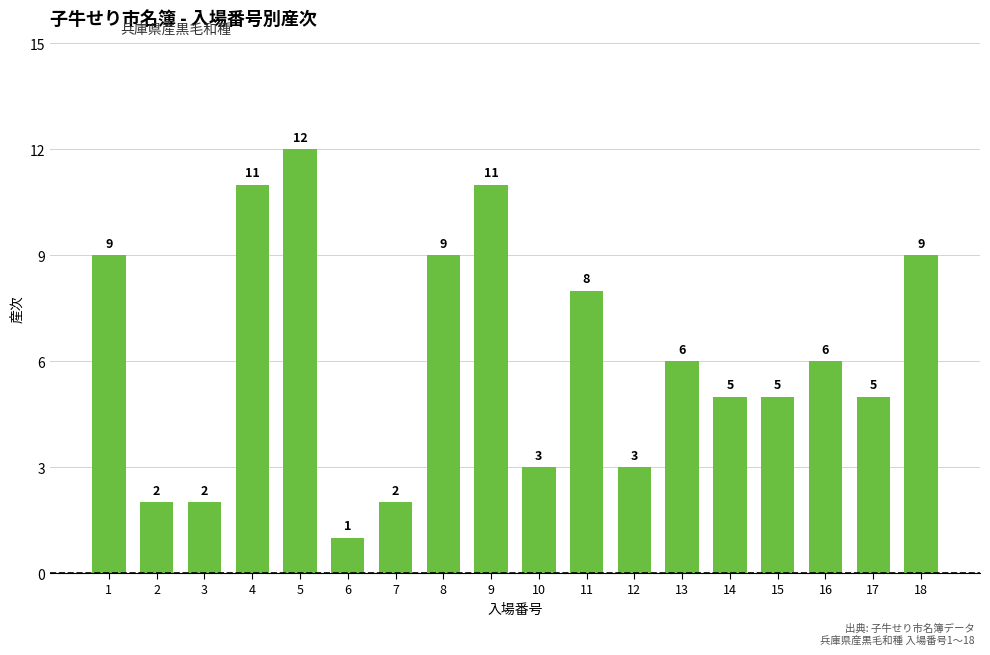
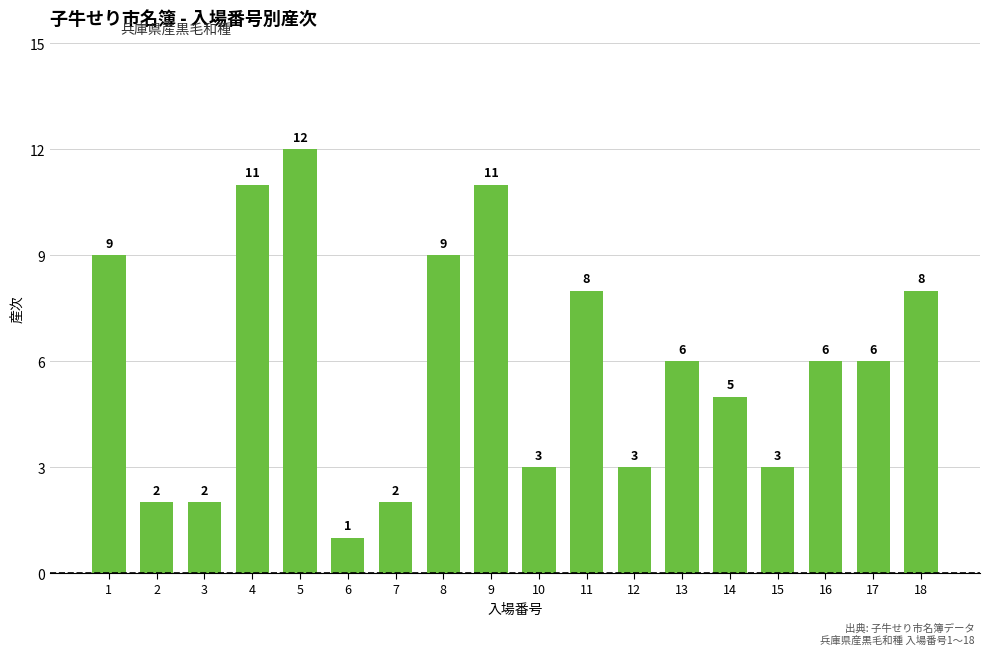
  {
    "1": 9,
    "2": 2,
    "3": 2,
    "4": 11,
    "5": 12,
    "6": 1,
    "7": 2,
    "8": 9,
    "9": 11,
    "10": 3,
    "11": 8,
    "12": 3,
    "13": 6,
    "14": 5,
-   "15": 5,
+   "15": 3,
    "16": 6,
-   "17": 5,
-   "18": 9
+   "17": 6,
+   "18": 8
  }
